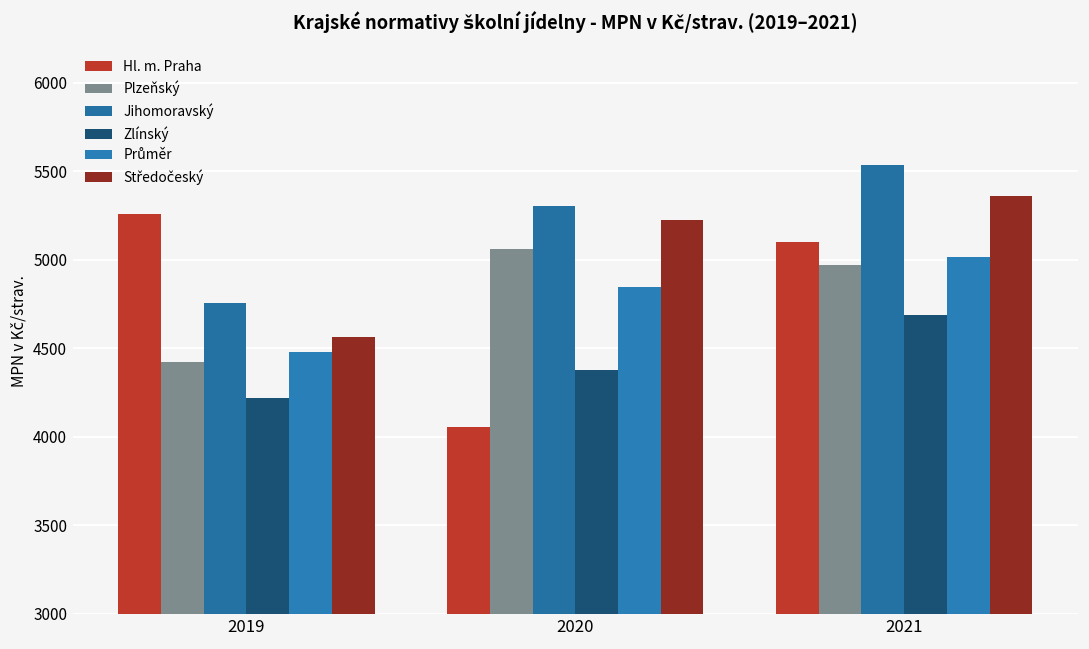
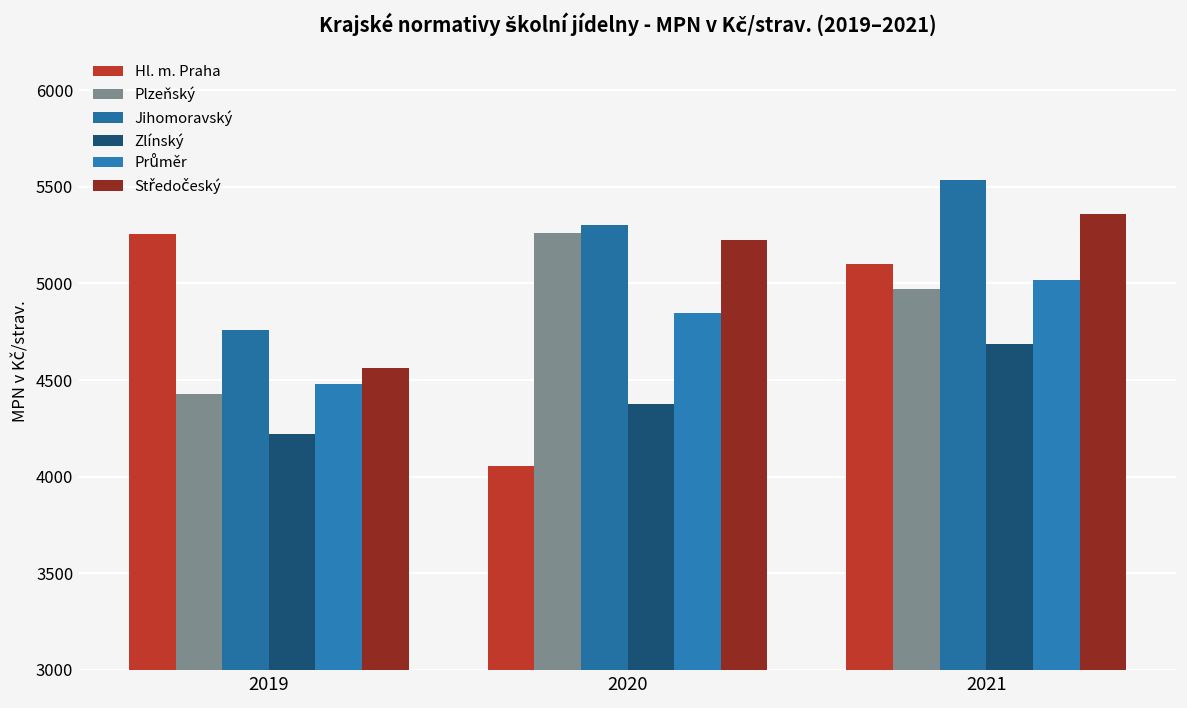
  {
    "Plzeňský": {
      "2019": 4430,
-     "2020": 5060,
+     "2020": 5260,
      "2021": 4970
    }
  }
